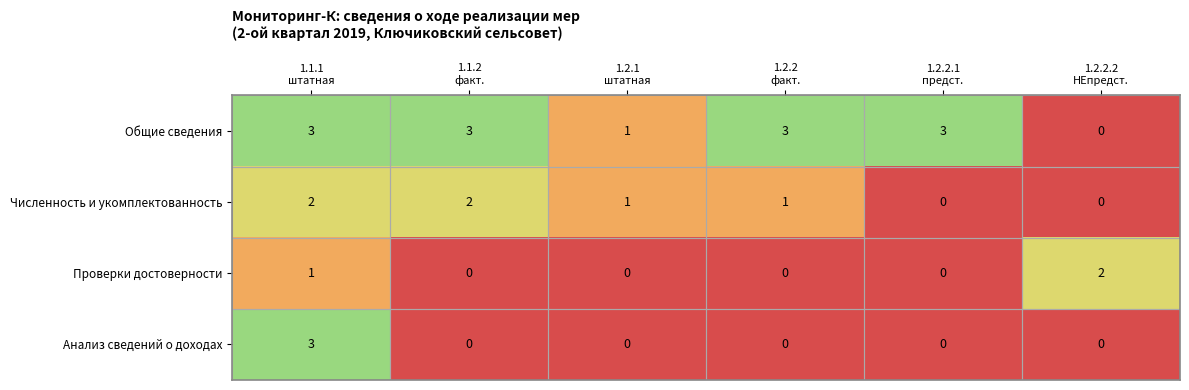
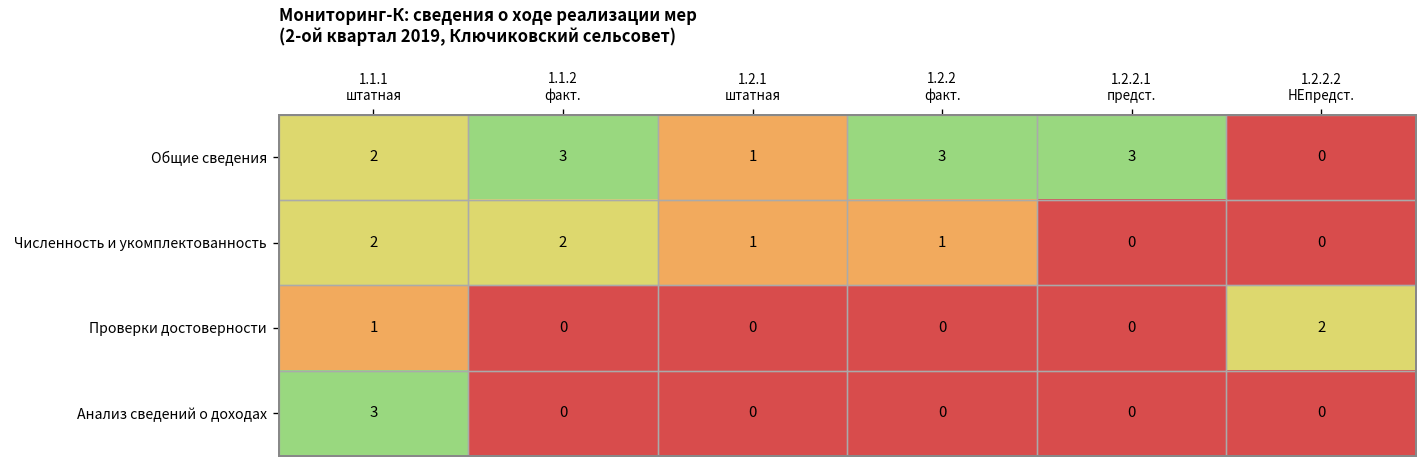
  {
    "Общие сведения": {
-     "1.1.1 штатная": 3,
+     "1.1.1 штатная": 2,
      "1.1.2 факт.": 3,
      "1.2.1 штатная": 1,
      "1.2.2 факт.": 3,
      "1.2.2.1 предст.": 3,
      "1.2.2.2 НЕпредст.": 0
    },
    "Численность и укомплектованность": {
      "1.1.1 штатная": 2,
      "1.1.2 факт.": 2,
      "1.2.1 штатная": 1,
      "1.2.2 факт.": 1,
      "1.2.2.1 предст.": 0,
      "1.2.2.2 НЕпредст.": 0
    },
    "Проверки достоверности": {
      "1.1.1 штатная": 1,
      "1.1.2 факт.": 0,
      "1.2.1 штатная": 0,
      "1.2.2 факт.": 0,
      "1.2.2.1 предст.": 0,
      "1.2.2.2 НЕпредст.": 2
    },
    "Анализ сведений о доходах": {
      "1.1.1 штатная": 3,
      "1.1.2 факт.": 0,
      "1.2.1 штатная": 0,
      "1.2.2 факт.": 0,
      "1.2.2.1 предст.": 0,
      "1.2.2.2 НЕпредст.": 0
    }
  }
